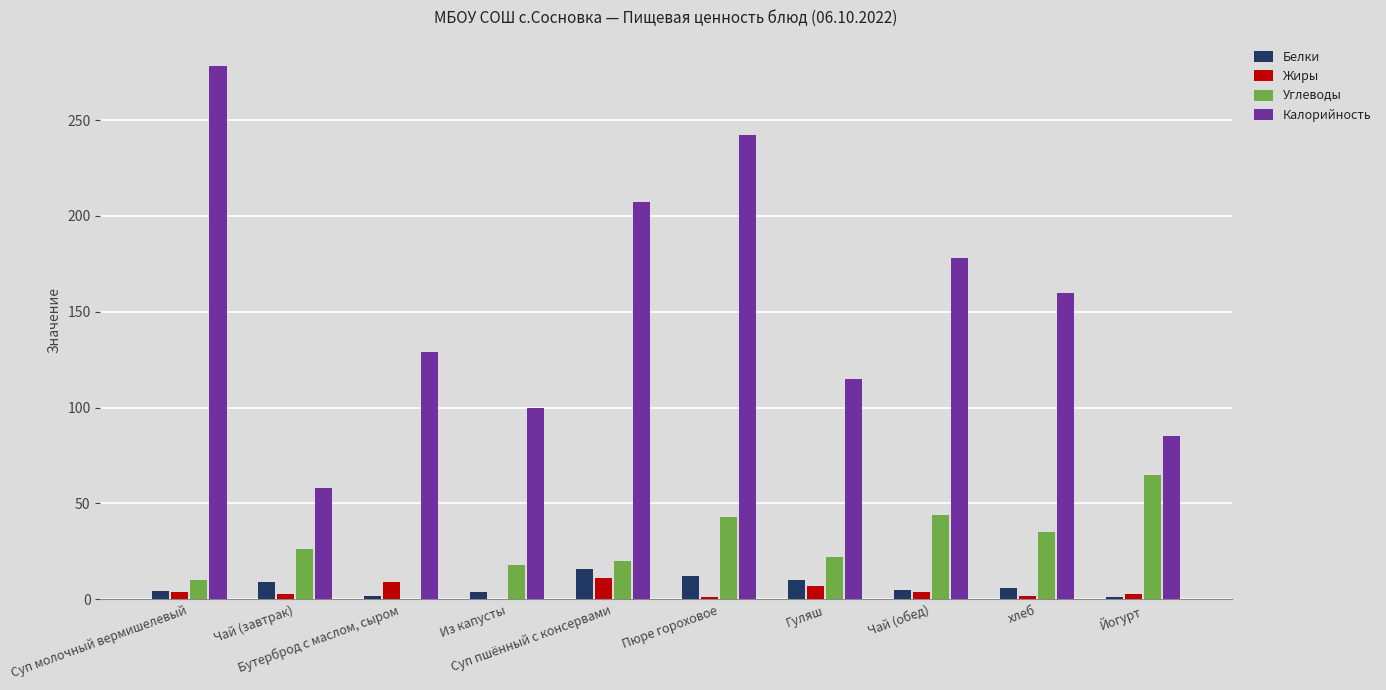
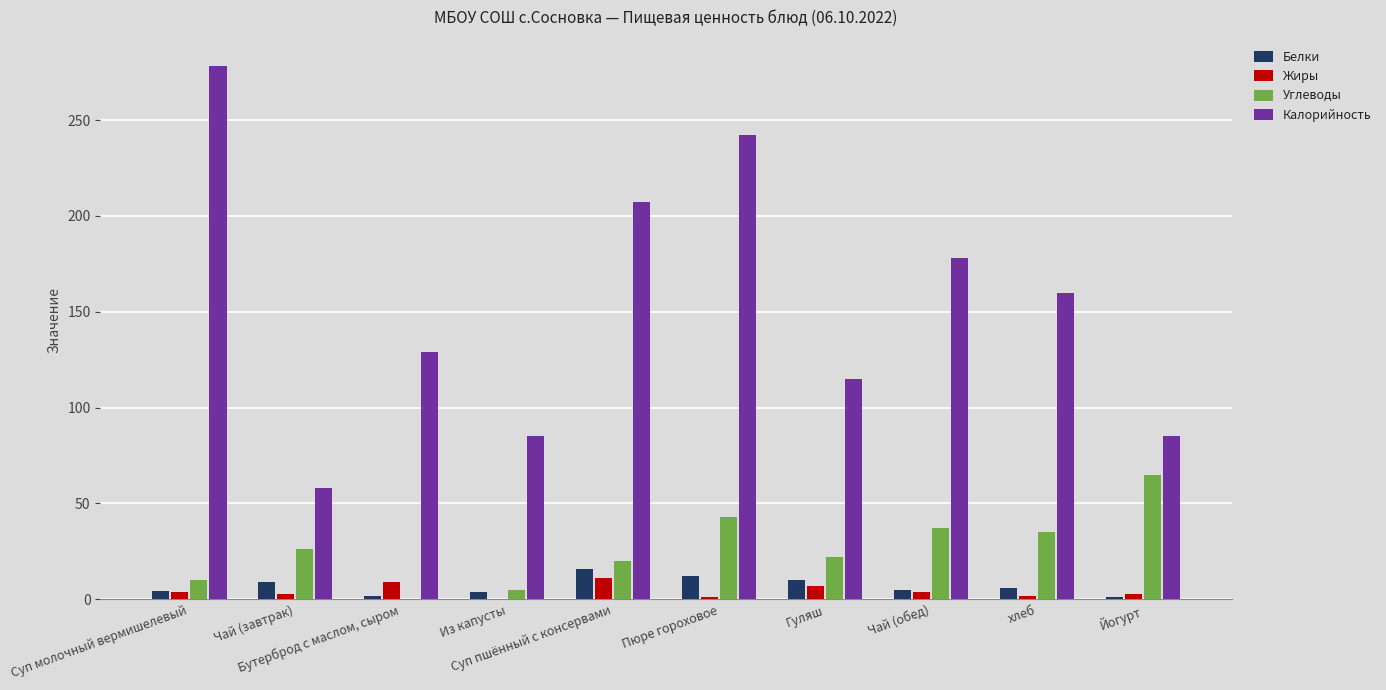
  {
    "Белки": {
      "Суп молочный вермишелевый": 5,
      "Чай (завтрак)": 9,
      "Бутерброд с маслом, сыром": 2,
      "Из капусты": 4,
      "Суп пшённый с консервами": 16,
      "Пюре гороховое": 12,
      "Гуляш": 10,
      "Чай (обед)": 5,
      "хлеб": 6
    },
    "Жиры": {
      "Суп молочный вермишелевый": 4,
      "Чай (завтрак)": 3,
      "Бутерброд с маслом, сыром": 9,
      "Из капусты": 0,
      "Суп пшённый с консервами": 11,
      "Гуляш": 7,
      "Чай (обед)": 4,
      "хлеб": 2,
      "Йогурт": 3
    },
    "Углеводы": {
      "Суп молочный вермишелевый": 10,
      "Чай (завтрак)": 26,
      "Бутерброд с маслом, сыром": 0,
-     "Из капусты": 18,
+     "Из капусты": 5,
      "Суп пшённый с консервами": 20,
      "Пюре гороховое": 43,
      "Гуляш": 22,
-     "Чай (обед)": 44,
+     "Чай (обед)": 37,
      "хлеб": 35,
      "Йогурт": 65
    },
    "Калорийность": {
      "Суп молочный вермишелевый": 278,
      "Чай (завтрак)": 58,
      "Бутерброд с маслом, сыром": 129,
-     "Из капусты": 100,
+     "Из капусты": 85,
      "Суп пшённый с консервами": 207,
      "Пюре гороховое": 242,
      "Гуляш": 115,
      "Чай (обед)": 178,
      "хлеб": 160,
      "Йогурт": 85
    }
  }
